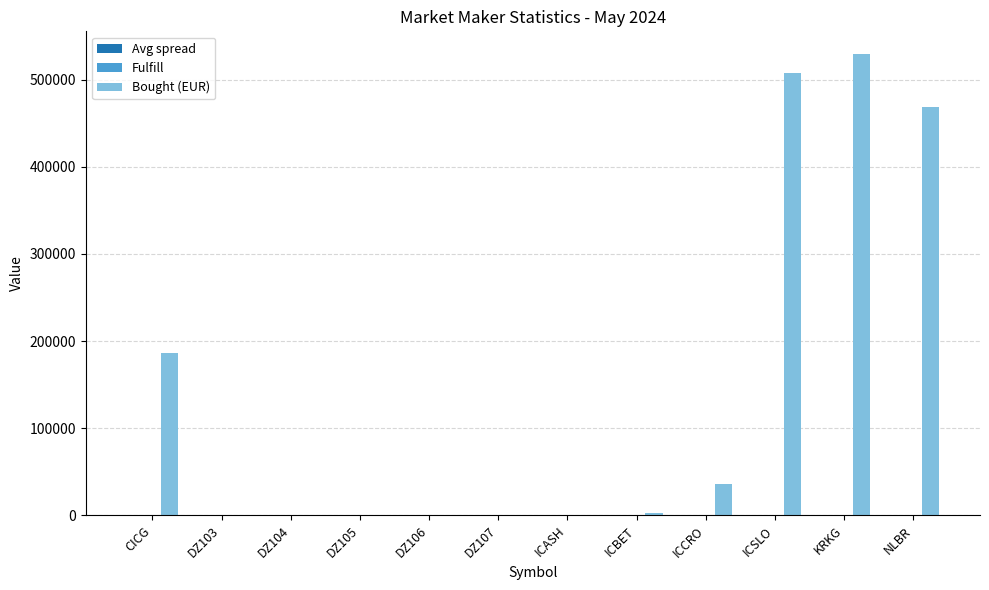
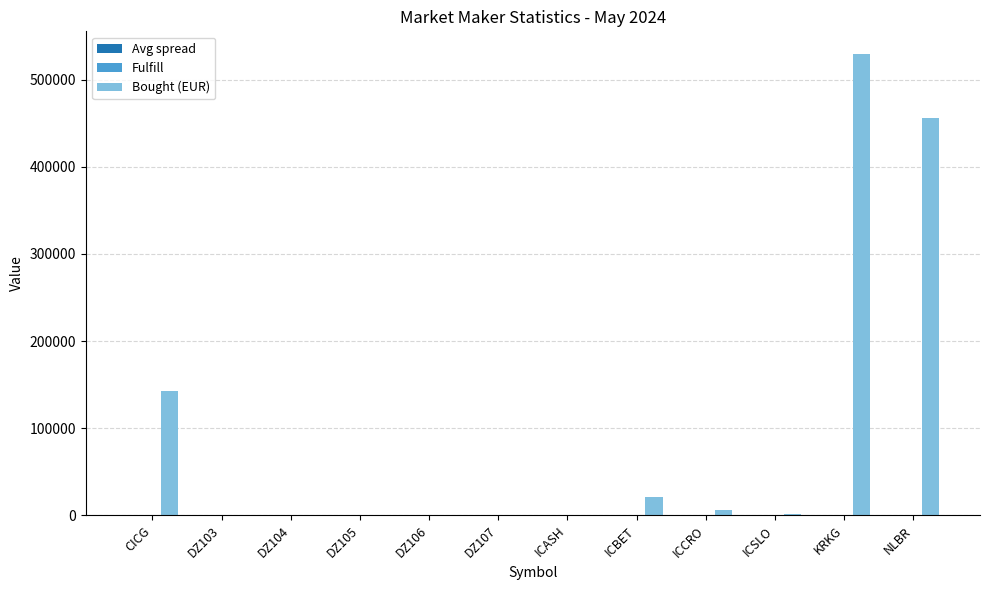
  {
    "Avg spread": {
      "DZ103": 0,
      "DZ104": 0,
      "DZ105": 0,
      "DZ106": 0
    },
    "Fulfill": {
      "DZ103": 0,
      "DZ104": 0,
      "DZ105": 0,
      "DZ106": 0
    },
    "Bought (EUR)": {
-     "CICG": 190000,
+     "CICG": 140000,
      "DZ103": 0,
      "DZ104": 0,
      "DZ105": 0,
      "DZ106": 0,
      "DZ107": 0,
      "ICASH": 0,
-     "ICBET": 0,
-     "ICCRO": 40000,
-     "ICSLO": 510000,
+     "ICBET": 20000,
+     "ICCRO": 10000,
+     "ICSLO": 0,
      "KRKG": 530000,
-     "NLBR": 470000
+     "NLBR": 460000
    }
  }
